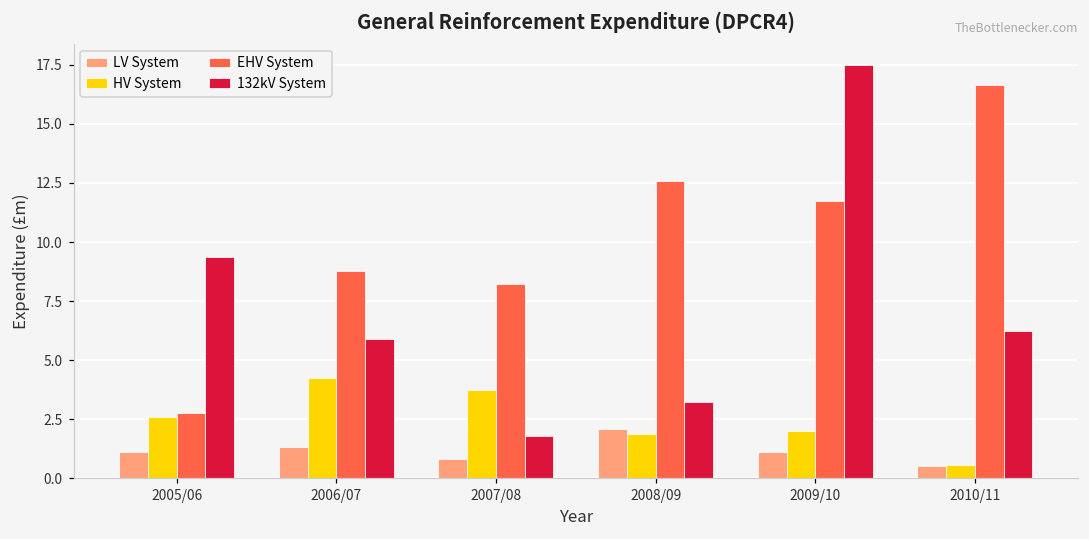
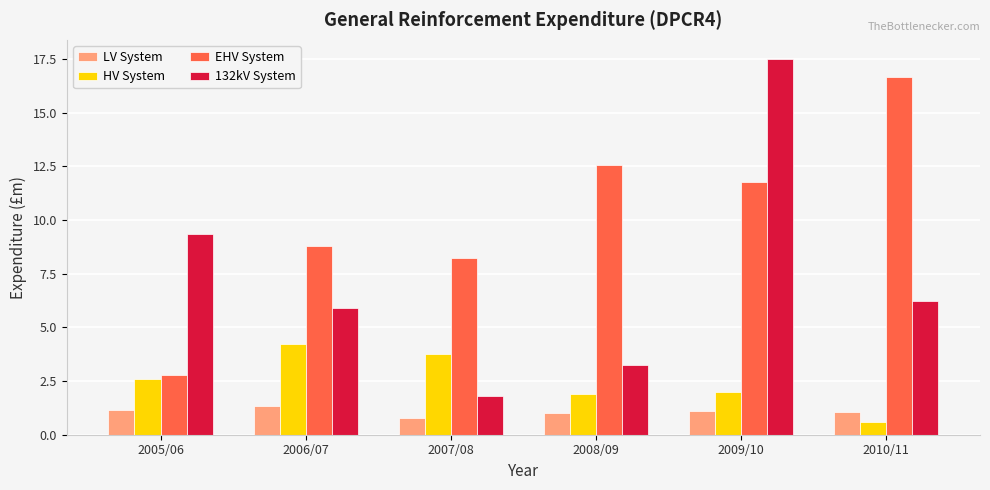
  {
    "LV System": {
      "2005/06": 1.1,
      "2006/07": 1.3,
      "2007/08": 0.8,
-     "2008/09": 2.1,
+     "2008/09": 1.0,
      "2009/10": 1.1,
-     "2010/11": 0.5
+     "2010/11": 1.1
    },
    "HV System": {
      "2005/06": 2.6,
      "2006/07": 4.2,
      "2007/08": 3.8,
      "2008/09": 1.9,
      "2009/10": 2.0,
      "2010/11": 0.6
    },
    "EHV System": {
      "2005/06": 2.8,
      "2006/07": 8.8,
      "2007/08": 8.2,
      "2008/09": 12.6,
      "2009/10": 11.8,
      "2010/11": 16.6
    },
    "132kV System": {
      "2005/06": 9.4,
      "2006/07": 5.9,
      "2007/08": 1.8,
      "2008/09": 3.2,
      "2009/10": 17.5,
      "2010/11": 6.2
    }
  }
